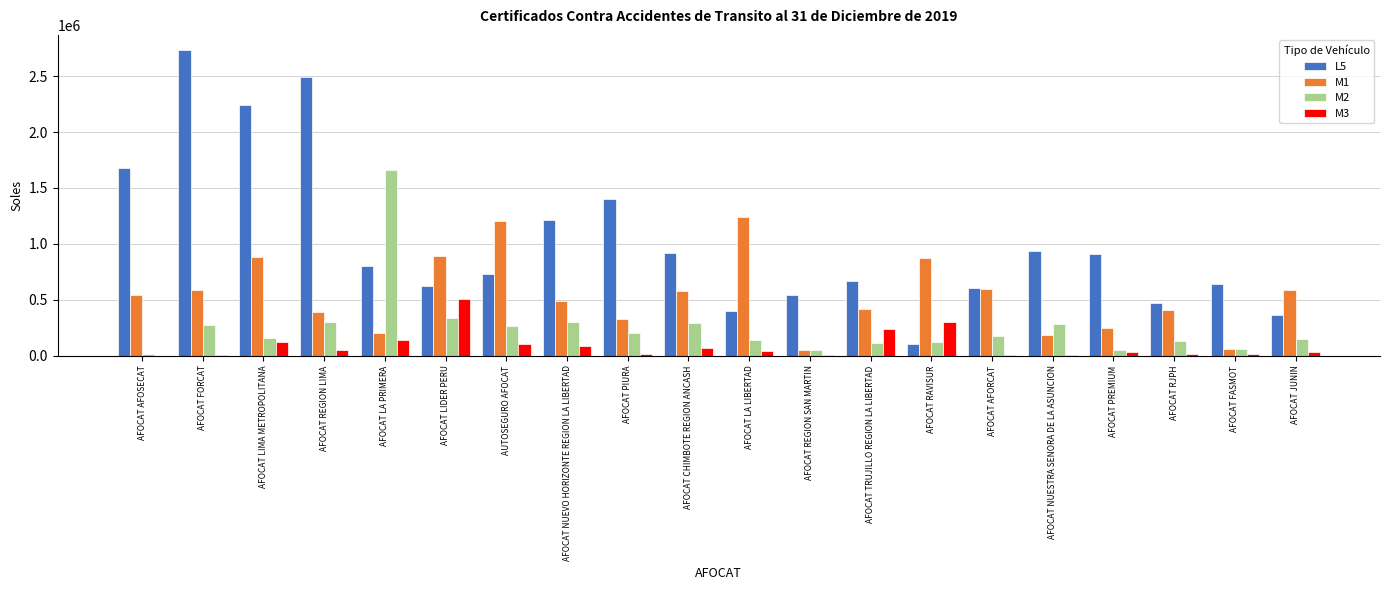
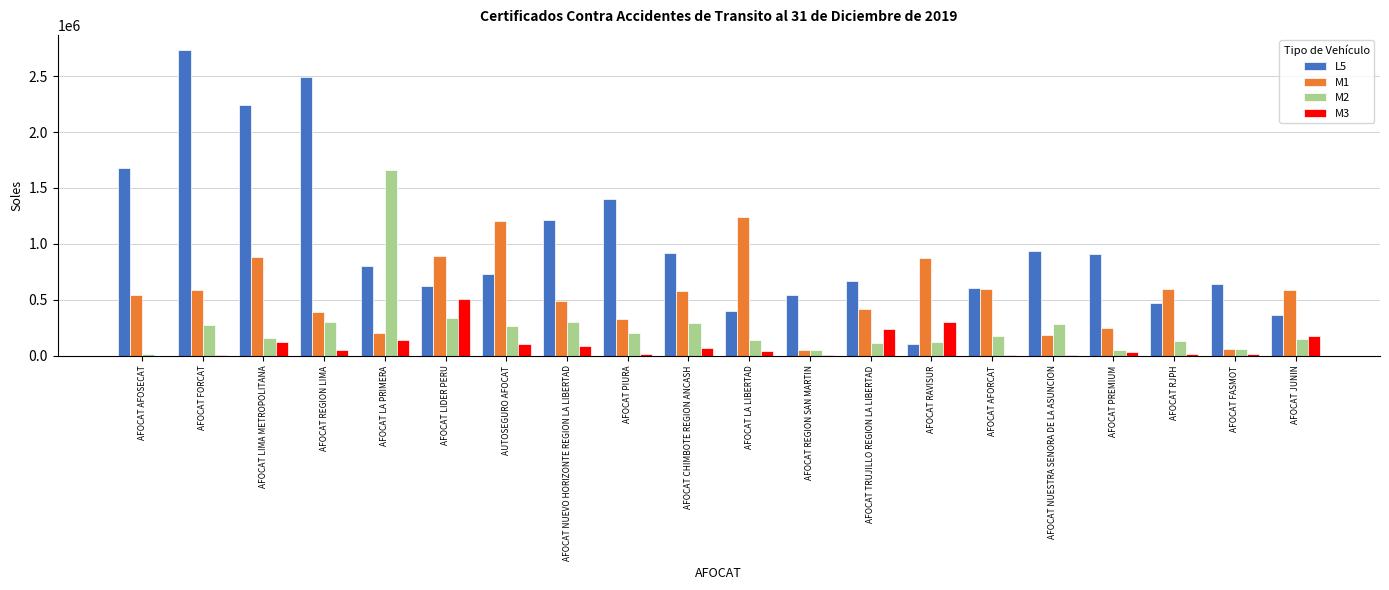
  {
    "L5": {
      "AFOCAT AFOSECAT": 1680000,
      "AFOCAT FORCAT": 2730000,
      "AFOCAT LIMA METROPOLITANA": 2240000,
      "AFOCAT REGION LIMA": 2500000,
      "AFOCAT LA PRIMERA": 800000,
      "AFOCAT LIDER PERU": 620000,
      "AUTOSEGURO AFOCAT": 730000,
      "AFOCAT NUEVO HORIZONTE REGION LA LIBERTAD": 1220000,
      "AFOCAT PIURA": 1400000,
      "AFOCAT CHIMBOTE REGION ANCASH": 920000,
      "AFOCAT LA LIBERTAD": 400000,
      "AFOCAT REGION SAN MARTIN": 540000,
      "AFOCAT TRUJILLO REGION LA LIBERTAD": 670000,
      "AFOCAT RAVISUR": 110000,
      "AFOCAT AFORCAT": 610000,
      "AFOCAT NUESTRA SENORA DE LA ASUNCION": 930000,
      "AFOCAT PREMIUM": 910000,
      "AFOCAT RJPH": 470000,
      "AFOCAT FASMOT": 650000,
      "AFOCAT JUNIN": 360000
    },
    "M1": {
      "AFOCAT AFOSECAT": 550000,
      "AFOCAT FORCAT": 590000,
      "AFOCAT LIMA METROPOLITANA": 880000,
      "AFOCAT REGION LIMA": 390000,
      "AFOCAT LA PRIMERA": 200000,
      "AFOCAT LIDER PERU": 890000,
      "AUTOSEGURO AFOCAT": 1200000,
      "AFOCAT NUEVO HORIZONTE REGION LA LIBERTAD": 490000,
      "AFOCAT PIURA": 330000,
      "AFOCAT CHIMBOTE REGION ANCASH": 580000,
      "AFOCAT LA LIBERTAD": 1240000,
      "AFOCAT REGION SAN MARTIN": 50000,
      "AFOCAT TRUJILLO REGION LA LIBERTAD": 420000,
      "AFOCAT RAVISUR": 880000,
      "AFOCAT AFORCAT": 600000,
      "AFOCAT NUESTRA SENORA DE LA ASUNCION": 190000,
      "AFOCAT PREMIUM": 250000,
-     "AFOCAT RJPH": 410000,
+     "AFOCAT RJPH": 590000,
      "AFOCAT FASMOT": 60000,
      "AFOCAT JUNIN": 590000
    },
    "M2": {
      "AFOCAT FORCAT": 270000,
      "AFOCAT LIMA METROPOLITANA": 160000,
      "AFOCAT REGION LIMA": 300000,
      "AFOCAT LA PRIMERA": 1660000,
      "AFOCAT LIDER PERU": 340000,
      "AUTOSEGURO AFOCAT": 270000,
      "AFOCAT NUEVO HORIZONTE REGION LA LIBERTAD": 300000,
      "AFOCAT PIURA": 200000,
      "AFOCAT CHIMBOTE REGION ANCASH": 300000,
      "AFOCAT LA LIBERTAD": 140000,
      "AFOCAT REGION SAN MARTIN": 50000,
      "AFOCAT TRUJILLO REGION LA LIBERTAD": 110000,
      "AFOCAT RAVISUR": 120000,
      "AFOCAT AFORCAT": 180000,
      "AFOCAT NUESTRA SENORA DE LA ASUNCION": 280000,
      "AFOCAT PREMIUM": 50000,
      "AFOCAT RJPH": 140000,
      "AFOCAT FASMOT": 60000,
      "AFOCAT JUNIN": 150000
    },
    "M3": {
      "AFOCAT AFOSECAT": 0,
      "AFOCAT LIMA METROPOLITANA": 120000,
      "AFOCAT REGION LIMA": 50000,
      "AFOCAT LA PRIMERA": 140000,
      "AFOCAT LIDER PERU": 510000,
      "AUTOSEGURO AFOCAT": 110000,
      "AFOCAT NUEVO HORIZONTE REGION LA LIBERTAD": 90000,
      "AFOCAT CHIMBOTE REGION ANCASH": 70000,
      "AFOCAT LA LIBERTAD": 50000,
      "AFOCAT TRUJILLO REGION LA LIBERTAD": 240000,
      "AFOCAT RAVISUR": 300000,
      "AFOCAT PREMIUM": 30000,
-     "AFOCAT JUNIN": 30000
+     "AFOCAT JUNIN": 180000
    }
  }
